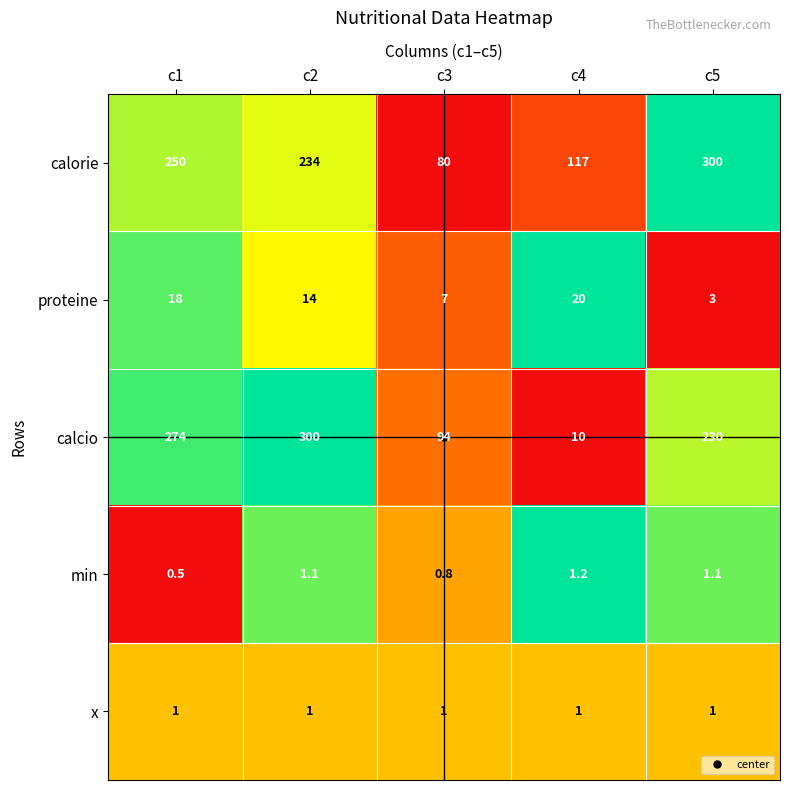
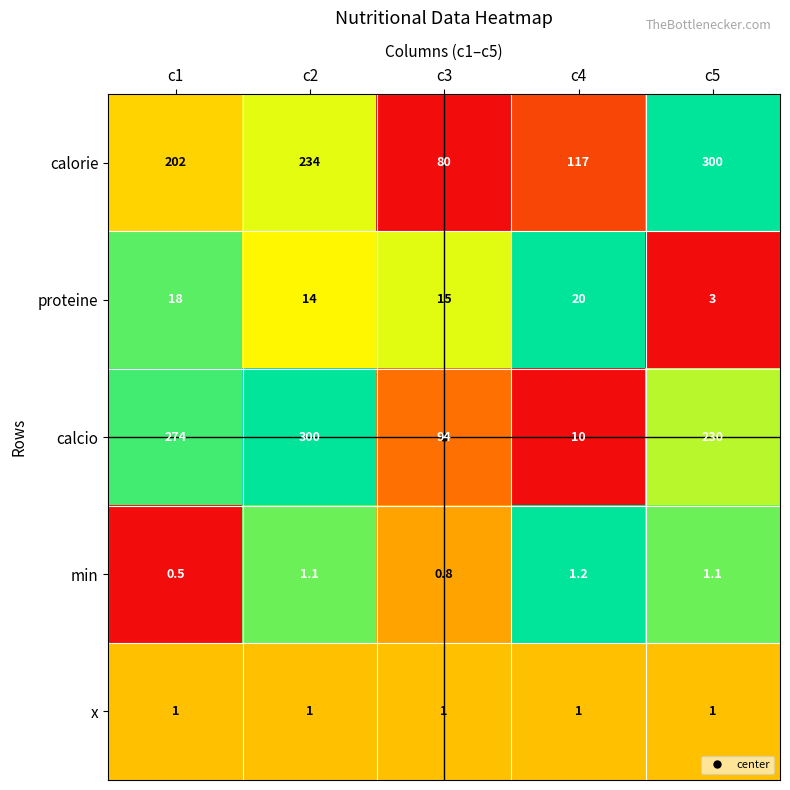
  {
    "calorie": {
-     "c1": 250,
+     "c1": 202,
      "c2": 234,
      "c3": 80,
      "c4": 117,
      "c5": 300
    },
    "proteine": {
      "c1": 18,
      "c2": 14,
-     "c3": 7,
+     "c3": 15,
      "c4": 20,
      "c5": 3
    },
    "calcio": {
      "c1": 274,
      "c2": 300,
      "c4": 10,
      "c5": 230
    },
    "min": {
      "c1": 0.5,
      "c2": 1.1,
      "c3": 0.8,
      "c4": 1.2,
      "c5": 1.1
    },
    "x": {
      "c1": 1,
      "c2": 1,
      "c3": 1,
      "c4": 1,
      "c5": 1
    }
  }
